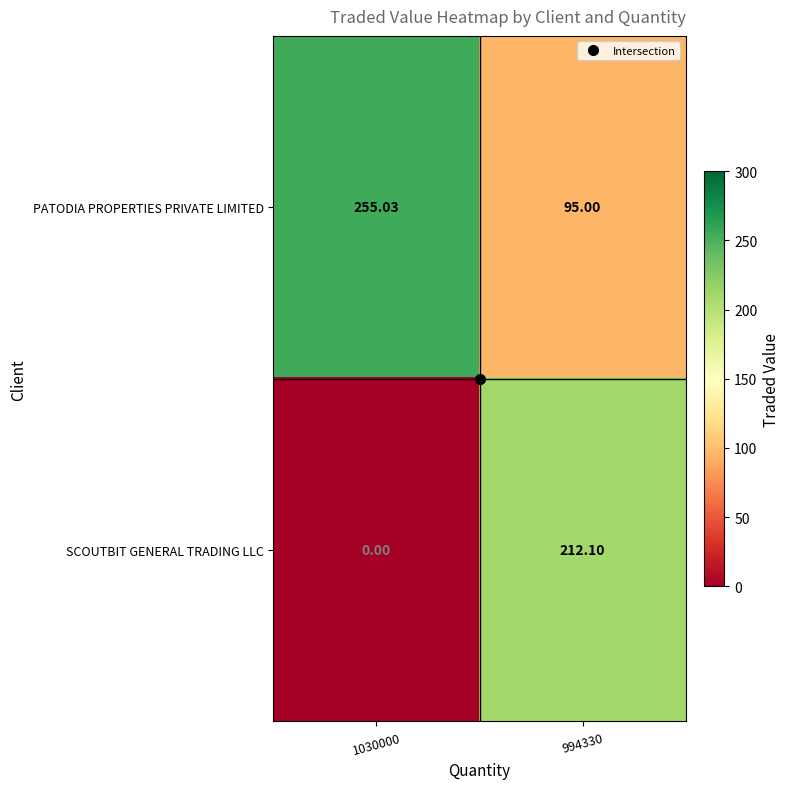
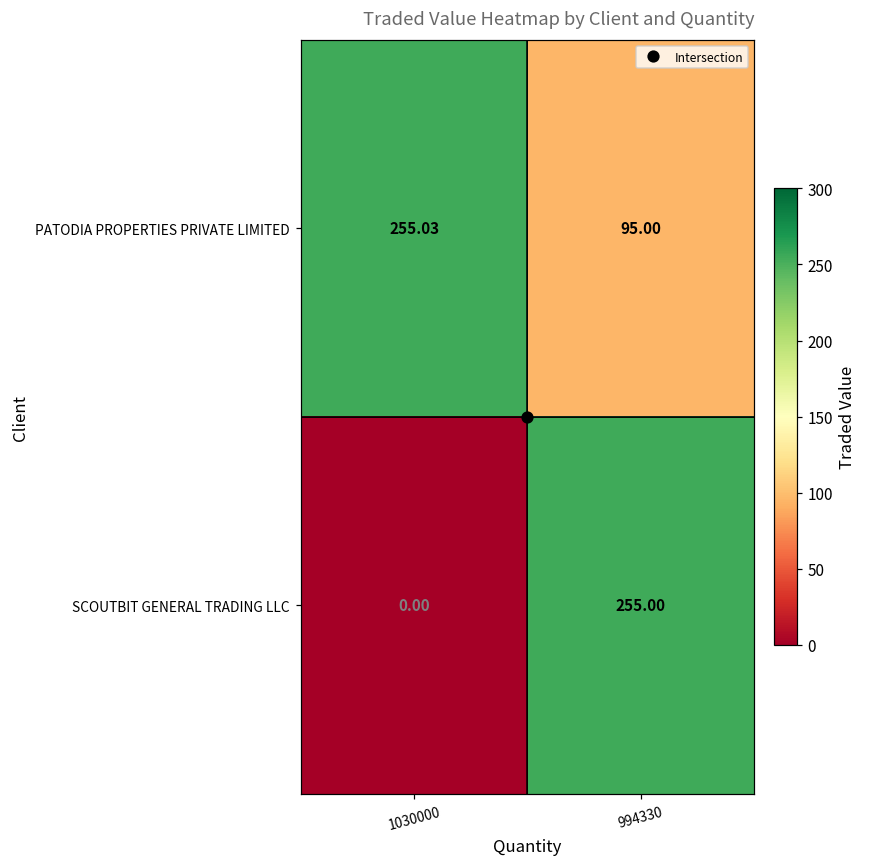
  {
    "PATODIA PROPERTIES PRIVATE LIMITED": {
      "1030000": 255.03,
      "994330": 95.00
    },
    "SCOUTBIT GENERAL TRADING LLC": {
      "1030000": 0.00,
-     "994330": 212.10
+     "994330": 255.00
    }
  }
